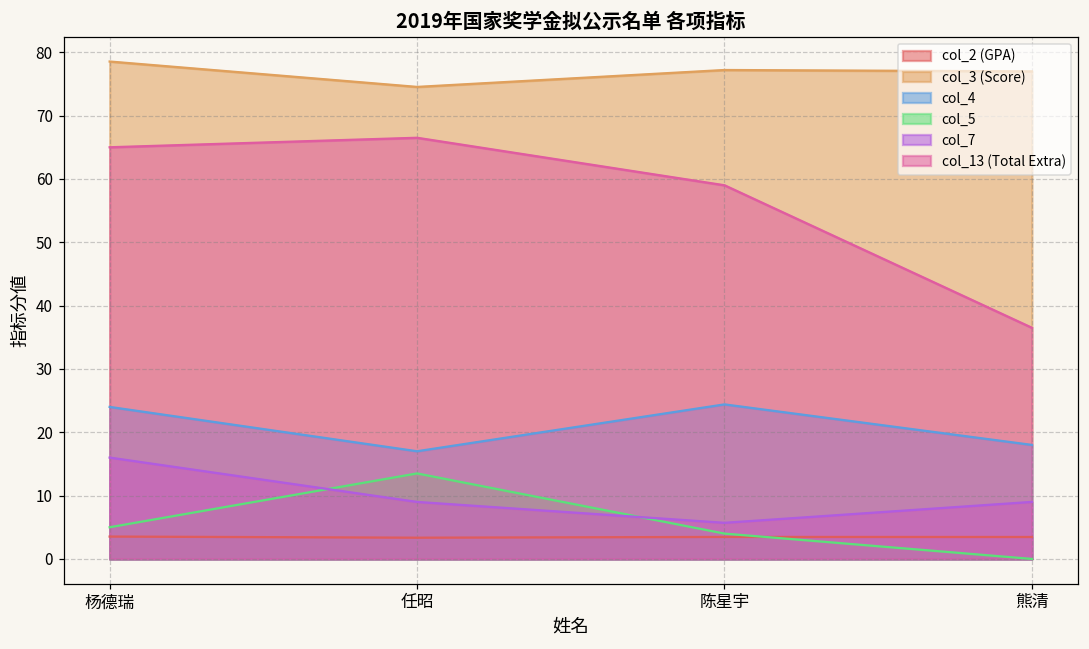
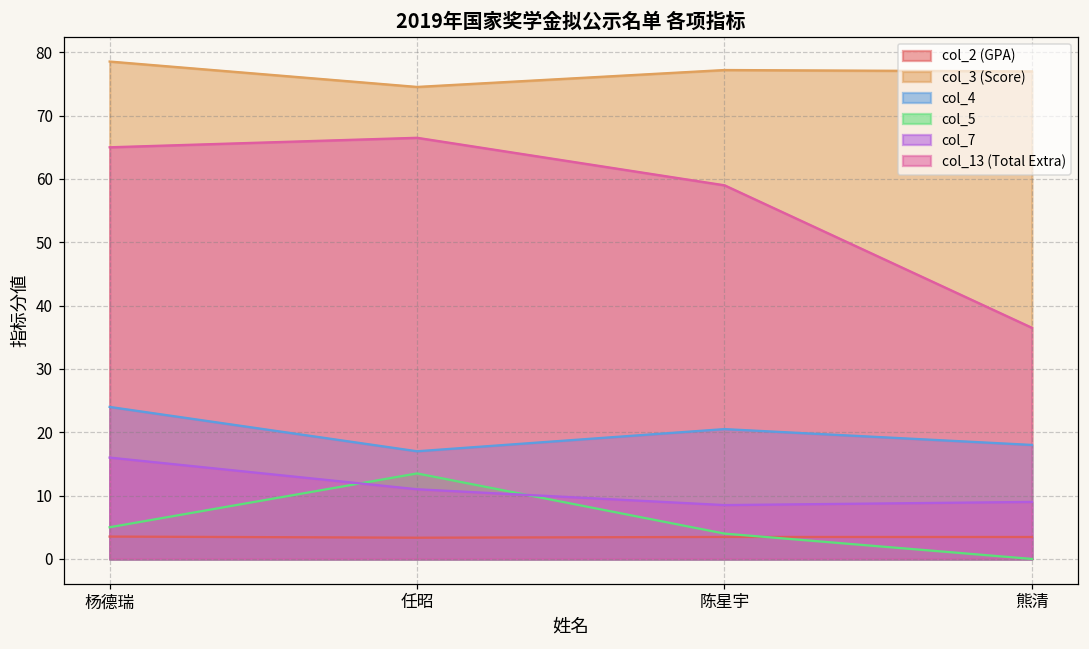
  {
    "col_4": {
      "杨德瑞": 24,
      "任昭": 17,
-     "陈星宇": 24,
+     "陈星宇": 21,
      "熊清": 18
    },
    "col_5": {
      "杨德瑞": 5,
      "任昭": 14,
      "陈星宇": 4,
      "熊清": 0
    },
    "col_7": {
      "杨德瑞": 16,
-     "任昭": 9,
-     "陈星宇": 6,
+     "任昭": 11,
+     "陈星宇": 9,
      "熊清": 9
    }
  }
